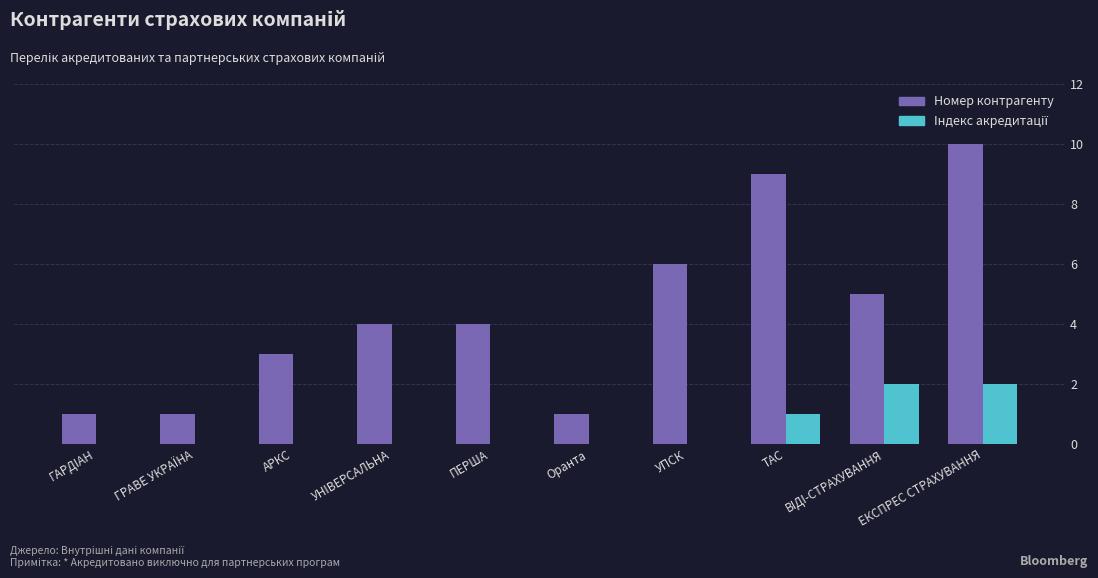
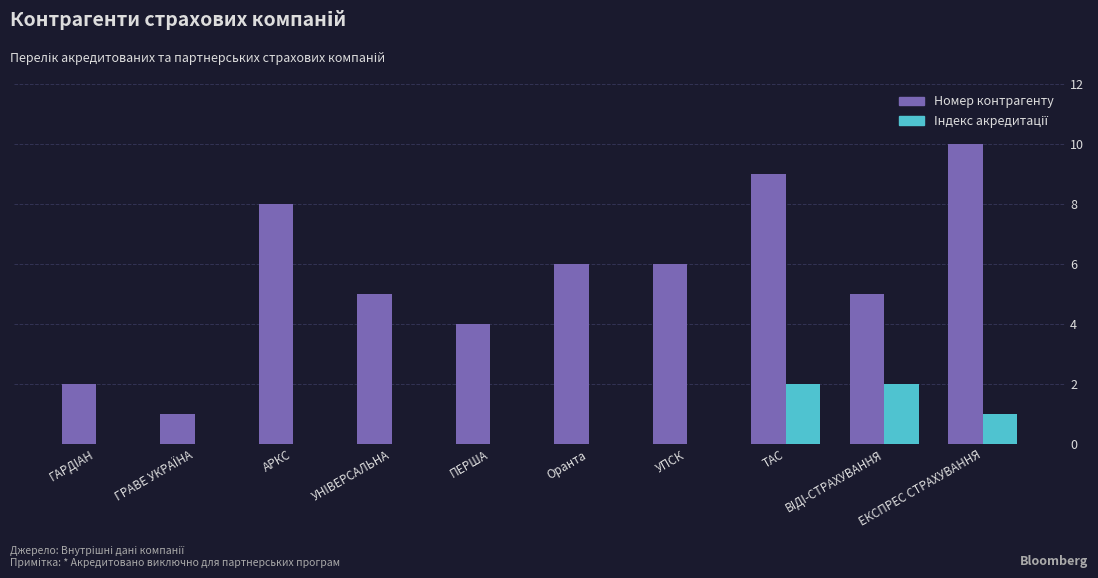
  {
    "Номер контрагенту": {
-     "ГАРДІАН": 1,
+     "ГАРДІАН": 2,
      "ГРАВЕ УКРАЇНА": 1,
-     "АРКС": 3,
-     "УНІВЕРСАЛЬНА": 4,
+     "АРКС": 8,
+     "УНІВЕРСАЛЬНА": 5,
      "ПЕРША": 4,
-     "Оранта": 1,
+     "Оранта": 6,
      "УПСК": 6,
      "ТАС": 9,
      "ВІДІ-СТРАХУВАННЯ": 5,
      "ЕКСПРЕС СТРАХУВАННЯ": 10
    },
    "Індекс акредитації": {
      "ГАРДІАН": 0,
      "ГРАВЕ УКРАЇНА": 0,
      "АРКС": 0,
      "УНІВЕРСАЛЬНА": 0,
      "ПЕРША": 0,
      "Оранта": 0,
      "УПСК": 0,
-     "ТАС": 1,
+     "ТАС": 2,
      "ВІДІ-СТРАХУВАННЯ": 2,
-     "ЕКСПРЕС СТРАХУВАННЯ": 2
+     "ЕКСПРЕС СТРАХУВАННЯ": 1
    }
  }
